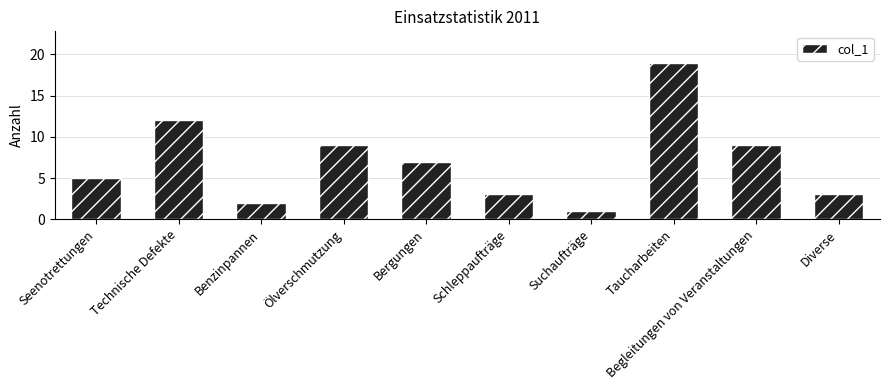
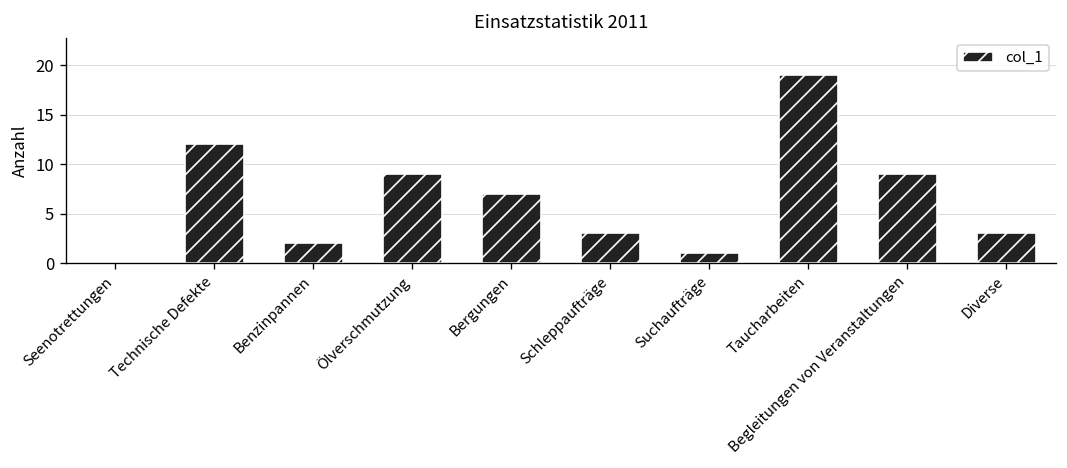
  {
-   "Seenotrettungen": 5,
+   "Seenotrettungen": 0,
    "Technische Defekte": 12,
    "Benzinpannen": 2,
    "Ölverschmutzung": 9,
    "Bergungen": 7,
    "Schleppaufträge": 3,
    "Suchaufträge": 1,
    "Taucharbeiten": 19,
    "Begleitungen von Veranstaltungen": 9,
    "Diverse": 3
  }
